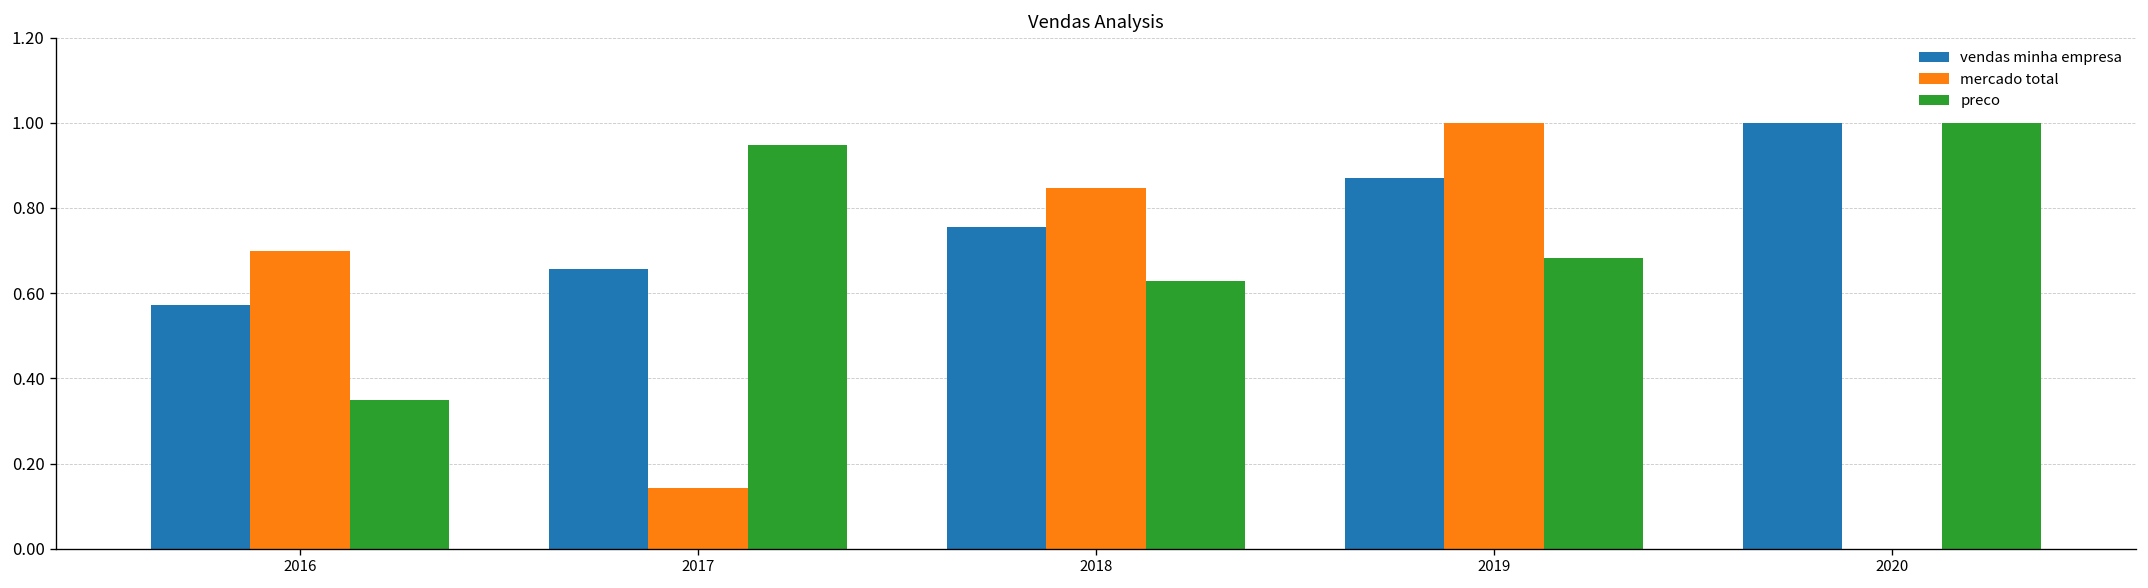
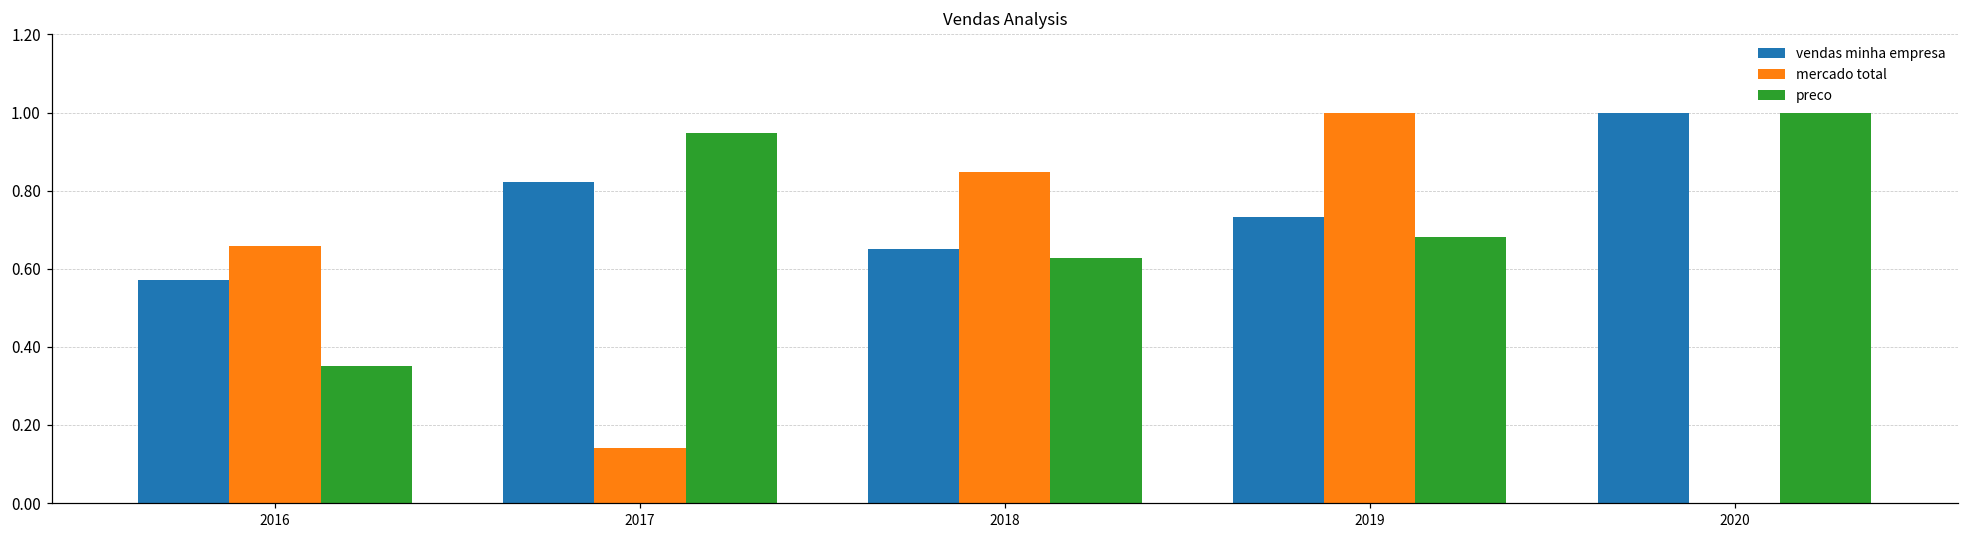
  {
    "vendas minha empresa": {
      "2016": 0.57,
-     "2017": 0.66,
-     "2018": 0.76,
-     "2019": 0.87,
+     "2017": 0.82,
+     "2018": 0.65,
+     "2019": 0.73,
      "2020": 1.00
    },
    "mercado total": {
-     "2016": 0.70,
+     "2016": 0.66,
      "2017": 0.14,
      "2018": 0.85,
      "2019": 1.00,
      "2020": 0.00
    },
    "preco": {
      "2016": 0.35,
      "2017": 0.95,
      "2018": 0.63,
      "2019": 0.68,
      "2020": 1.00
    }
  }
